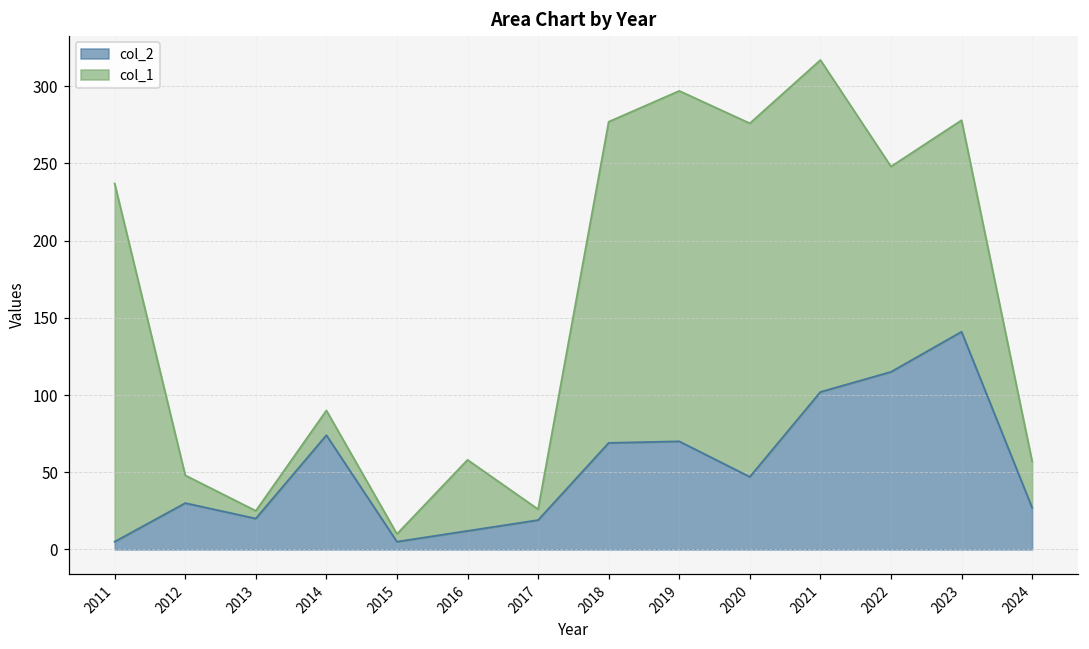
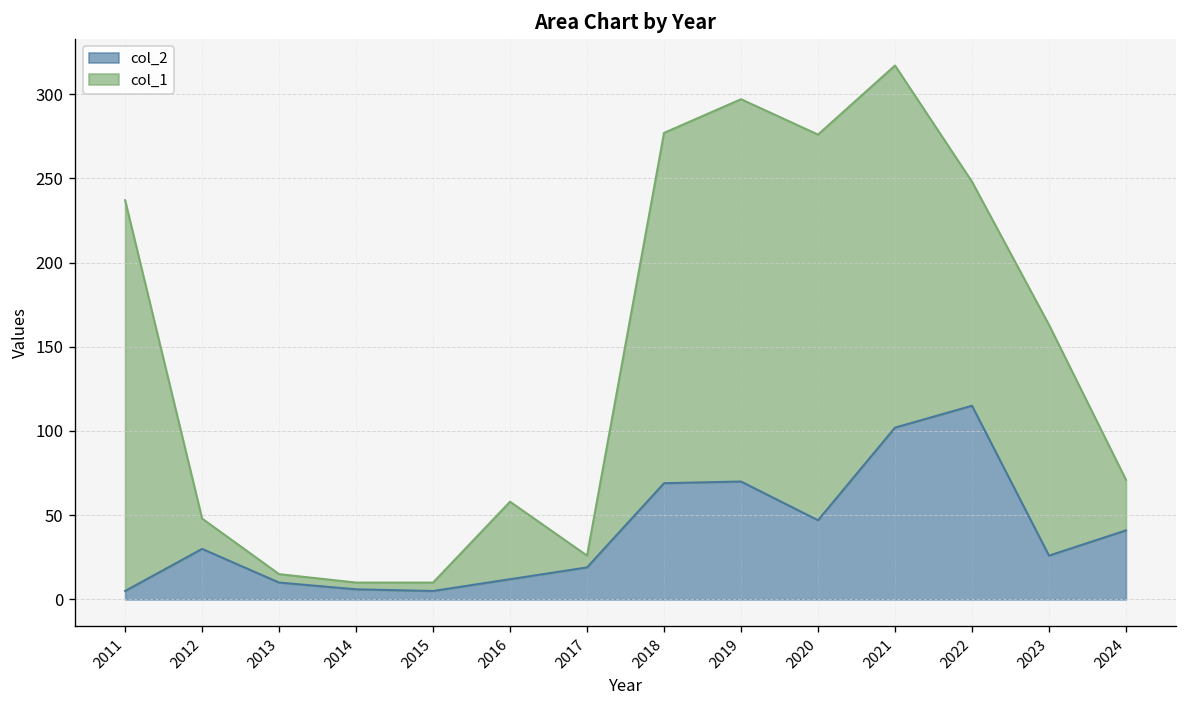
  {
    "col_2": {
      "2011": 5,
      "2012": 30,
-     "2013": 20,
-     "2014": 74,
+     "2013": 10,
+     "2014": 6,
      "2015": 5,
      "2016": 12,
      "2017": 19,
      "2018": 69,
      "2019": 70,
      "2020": 47,
      "2021": 102,
      "2022": 115,
-     "2023": 141,
-     "2024": 27
+     "2023": 26,
+     "2024": 41
    },
    "col_1": {
      "2011": 232,
      "2012": 18,
      "2013": 5,
-     "2014": 16,
+     "2014": 4,
      "2015": 5,
      "2016": 46,
      "2017": 7,
      "2018": 208,
      "2019": 227,
      "2020": 229,
      "2021": 215,
      "2022": 133,
      "2023": 137,
      "2024": 30
    }
  }
